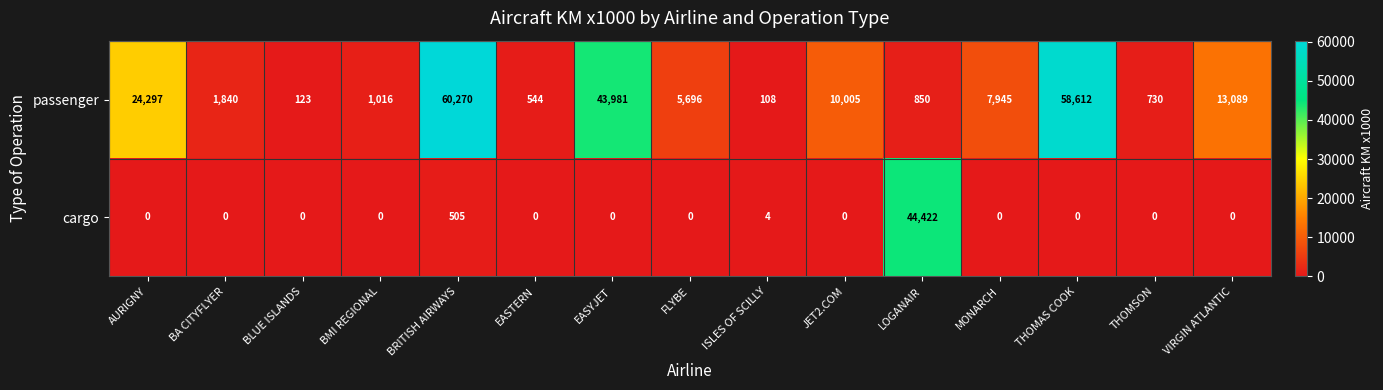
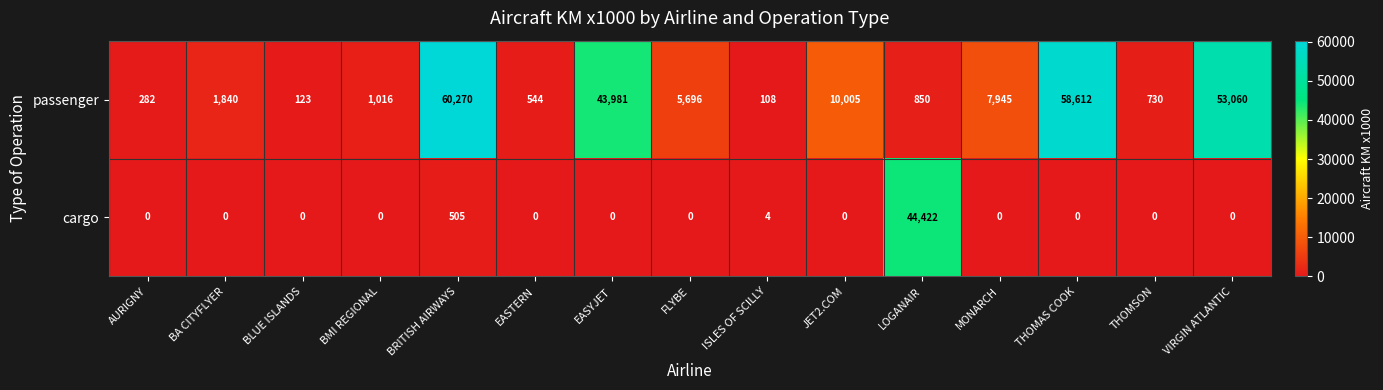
  {
    "passenger": {
-     "AURIGNY": "24,297",
+     "AURIGNY": "282",
      "BA CITYFLYER": "1,840",
      "BLUE ISLANDS": "123",
      "BMI REGIONAL": "1,016",
      "BRITISH AIRWAYS": "60,270",
      "EASTERN": "544",
      "EASYJET": "43,981",
      "FLYBE": "5,696",
      "ISLES OF SCILLY": "108",
      "JET2.COM": "10,005",
      "LOGANAIR": "850",
      "MONARCH": "7,945",
      "THOMAS COOK": "58,612",
      "THOMSON": "730",
-     "VIRGIN ATLANTIC": "13,089"
+     "VIRGIN ATLANTIC": "53,060"
    },
    "cargo": {
      "AURIGNY": "0",
      "BA CITYFLYER": "0",
      "BLUE ISLANDS": "0",
      "BMI REGIONAL": "0",
      "BRITISH AIRWAYS": "505",
      "EASTERN": "0",
      "EASYJET": "0",
      "FLYBE": "0",
      "ISLES OF SCILLY": "4",
      "JET2.COM": "0",
      "LOGANAIR": "44,422",
      "MONARCH": "0",
      "THOMAS COOK": "0",
      "THOMSON": "0",
      "VIRGIN ATLANTIC": "0"
    }
  }
